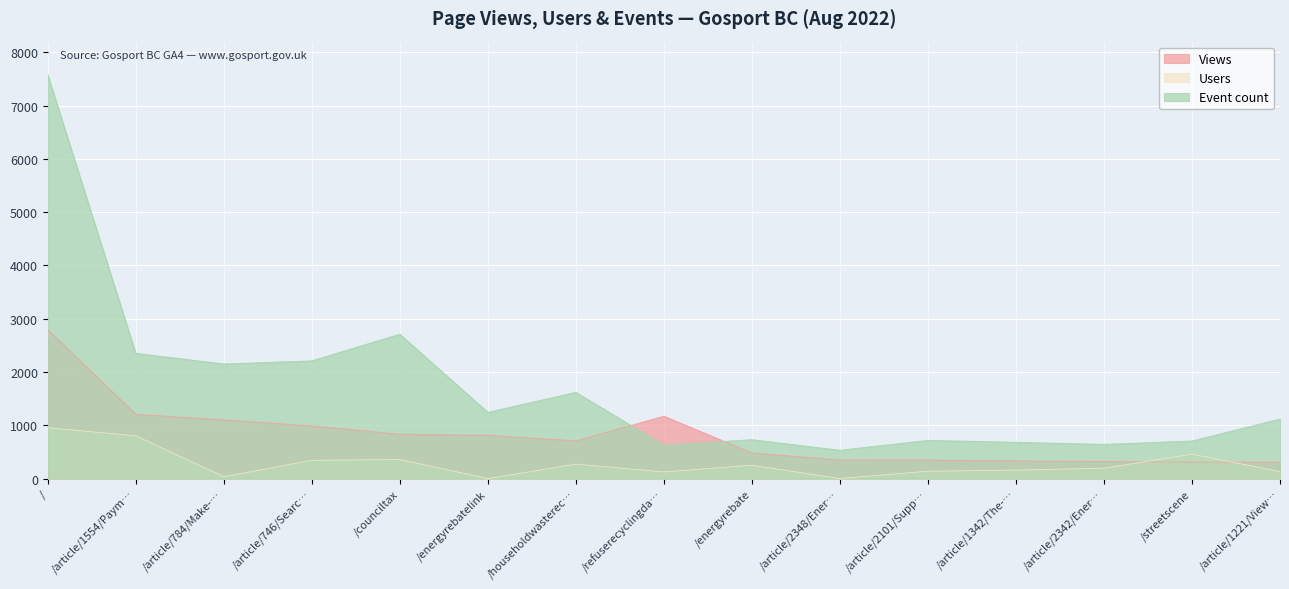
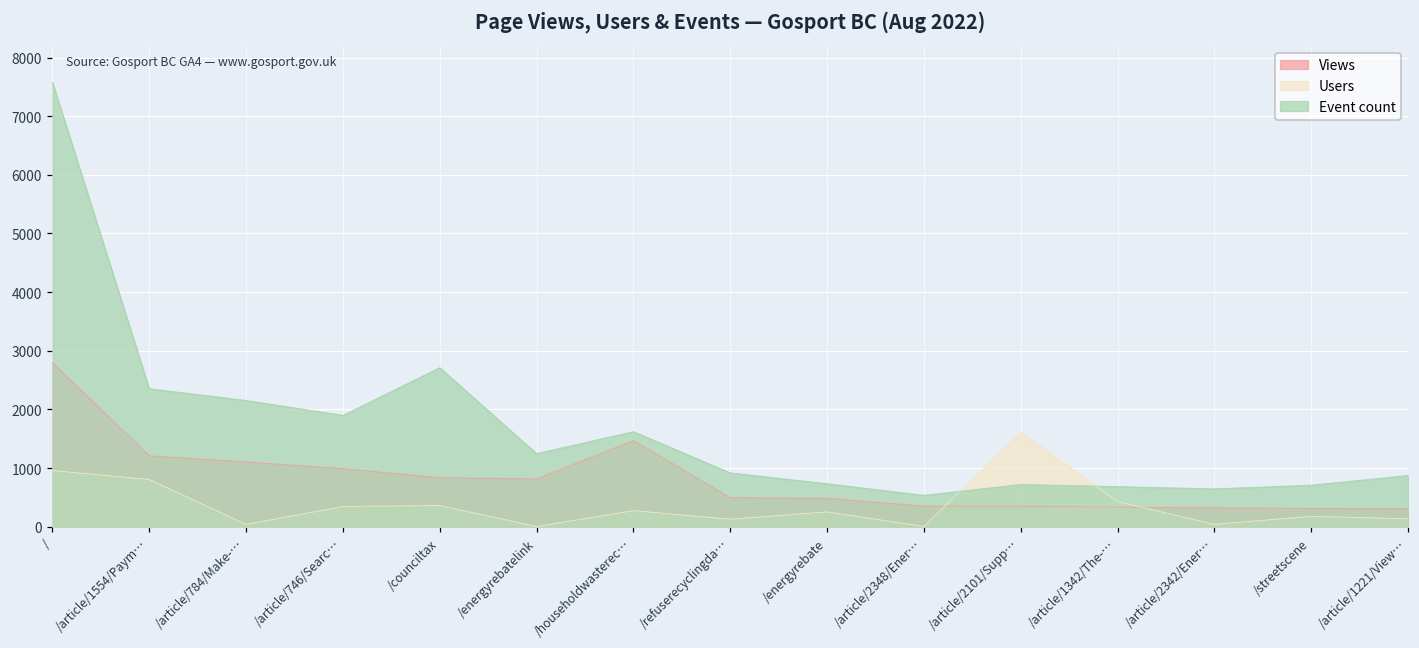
  {
    "Views": {
      "/": 2800,
      "/article/1554/Paym…": 1200,
      "/article/784/Make-…": 1100,
      "/article/746/Searc…": 1000,
      "/counciltax": 800,
      "/energyrebatelink": 800,
-     "/householdwasterec…": 700,
-     "/refuserecyclingda…": 1200,
+     "/householdwasterec…": 1500,
+     "/refuserecyclingda…": 500,
      "/energyrebate": 500,
      "/article/2348/Ener…": 400,
      "/article/2101/Supp…": 300,
      "/article/1342/The-…": 300,
      "/article/2342/Ener…": 300,
      "/streetscene": 300,
      "/article/1221/View…": 300
    },
    "Users": {
      "/": 1000,
      "/article/1554/Paym…": 800,
      "/article/784/Make-…": 0,
      "/article/746/Searc…": 300,
      "/counciltax": 400,
      "/energyrebatelink": 0,
      "/householdwasterec…": 300,
      "/refuserecyclingda…": 100,
      "/energyrebate": 300,
      "/article/2348/Ener…": 0,
-     "/article/2101/Supp…": 100,
-     "/article/1342/The-…": 200,
-     "/article/2342/Ener…": 200,
-     "/streetscene": 500,
+     "/article/2101/Supp…": 1600,
+     "/article/1342/The-…": 400,
+     "/article/2342/Ener…": 0,
+     "/streetscene": 200,
      "/article/1221/View…": 100
    },
    "Event count": {
      "/": 7600,
      "/article/1554/Paym…": 2400,
      "/article/784/Make-…": 2200,
-     "/article/746/Searc…": 2200,
+     "/article/746/Searc…": 1900,
      "/counciltax": 2700,
      "/energyrebatelink": 1200,
      "/householdwasterec…": 1600,
-     "/refuserecyclingda…": 600,
+     "/refuserecyclingda…": 900,
      "/energyrebate": 700,
      "/article/2348/Ener…": 500,
      "/article/2101/Supp…": 700,
      "/article/1342/The-…": 700,
      "/article/2342/Ener…": 600,
      "/streetscene": 700,
-     "/article/1221/View…": 1100
+     "/article/1221/View…": 900
    }
  }
